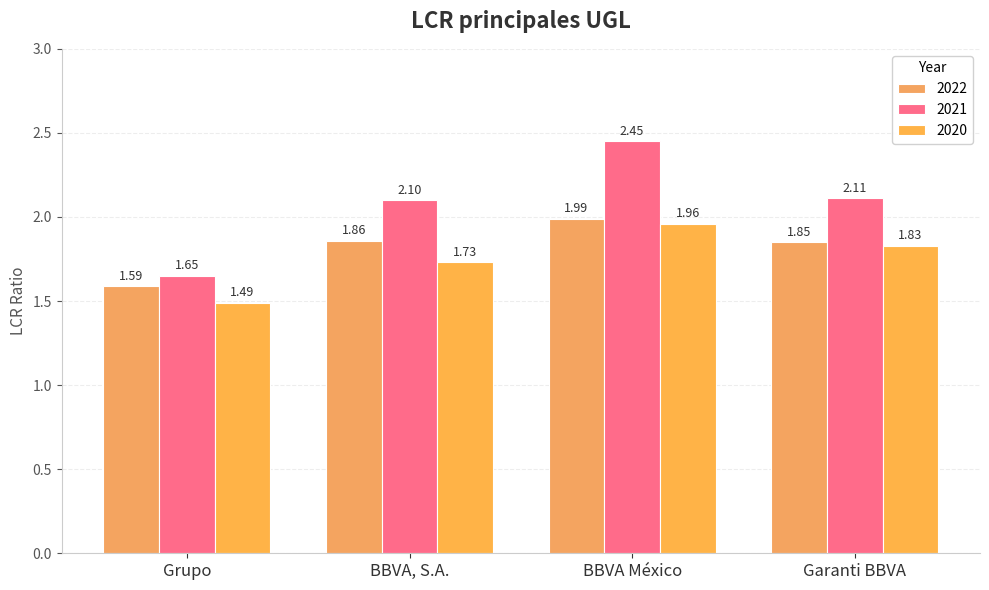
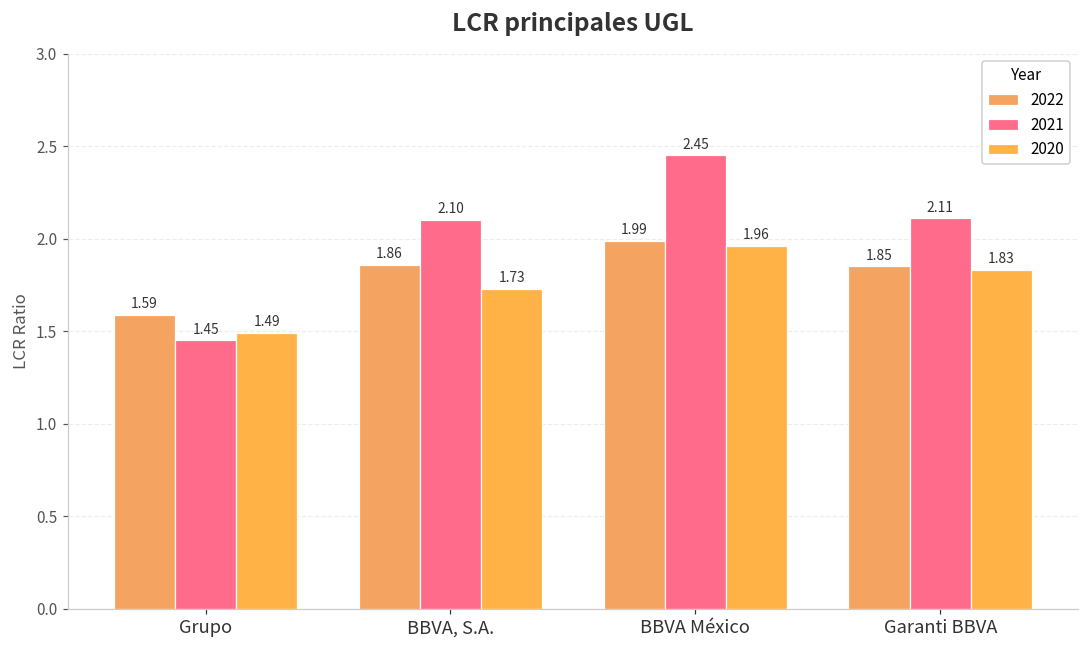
  {
    "2021": {
-     "Grupo": 1.65,
+     "Grupo": 1.45,
      "BBVA, S.A.": 2.10,
      "BBVA México": 2.45,
      "Garanti BBVA": 2.11
    }
  }
